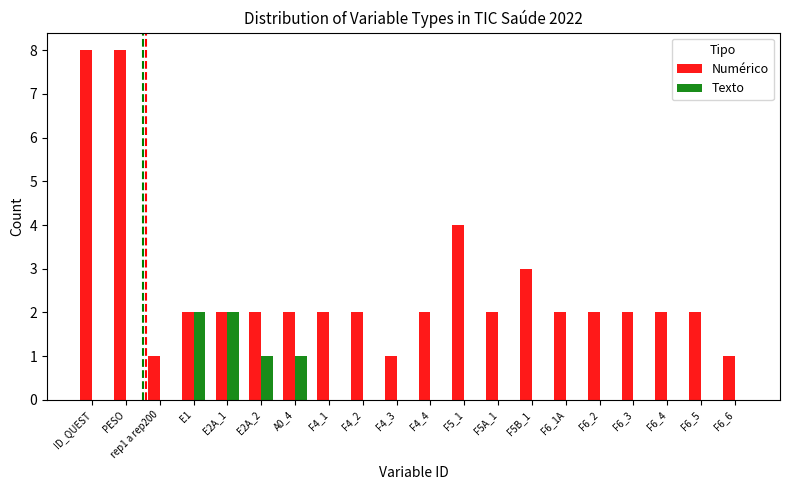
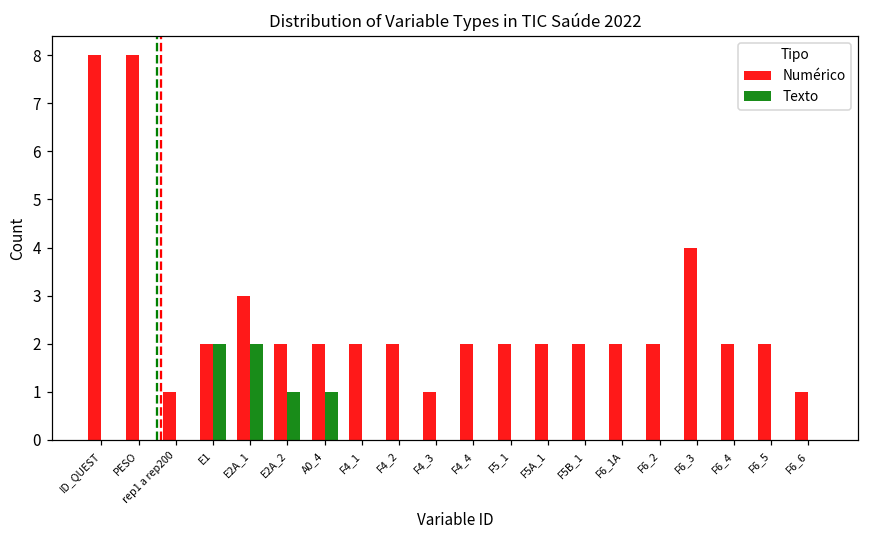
  {
    "Numérico": {
      "ID_QUEST": 8,
      "PESO": 8,
      "rep1 a rep200": 1,
      "E1": 2,
-     "E2A_1": 2,
+     "E2A_1": 3,
      "E2A_2": 2,
      "A0_4": 2,
      "F4_1": 2,
      "F4_2": 2,
      "F4_3": 1,
      "F4_4": 2,
-     "F5_1": 4,
+     "F5_1": 2,
      "F5A_1": 2,
-     "F5B_1": 3,
+     "F5B_1": 2,
      "F6_1A": 2,
      "F6_2": 2,
-     "F6_3": 2,
+     "F6_3": 4,
      "F6_4": 2,
      "F6_5": 2,
      "F6_6": 1
    },
    "Texto": {
      "ID_QUEST": 0,
      "PESO": 0,
      "rep1 a rep200": 0,
      "E1": 2,
      "E2A_1": 2,
      "E2A_2": 1,
      "A0_4": 1,
      "F4_1": 0,
      "F4_2": 0,
      "F4_3": 0,
      "F4_4": 0,
      "F5_1": 0,
      "F5A_1": 0,
      "F5B_1": 0,
      "F6_1A": 0,
      "F6_2": 0,
      "F6_3": 0,
      "F6_4": 0,
      "F6_5": 0,
      "F6_6": 0
    }
  }
